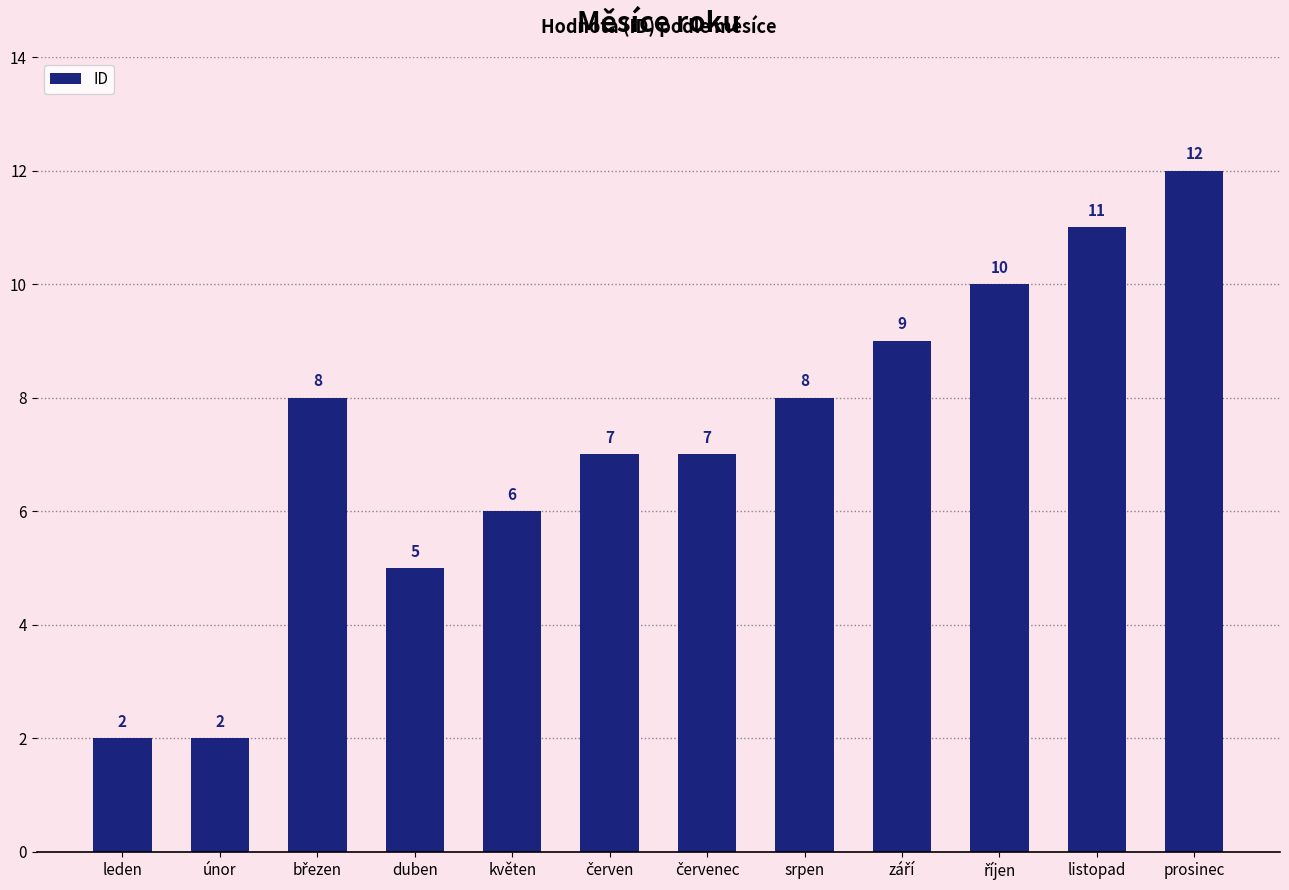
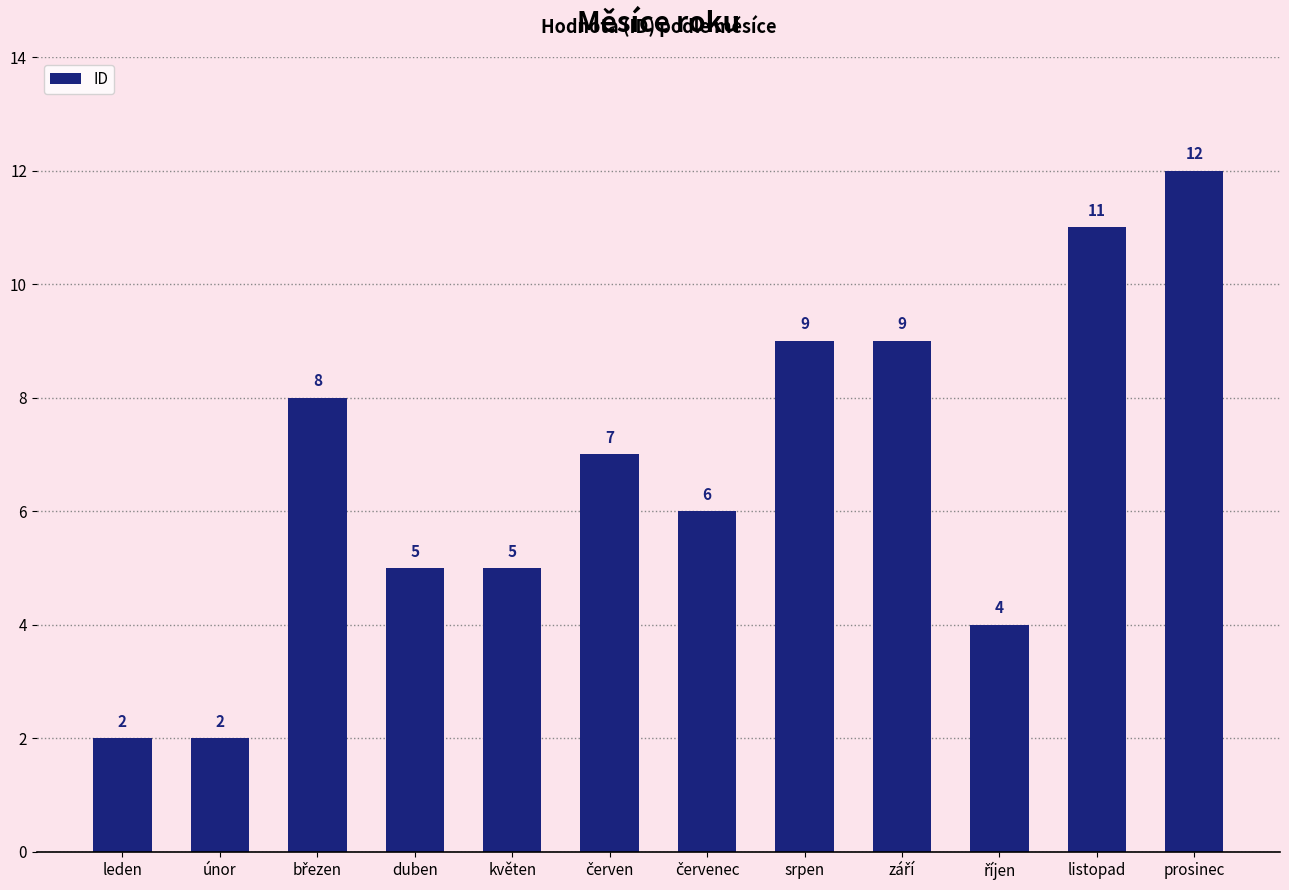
  {
    "leden": 2,
    "únor": 2,
    "březen": 8,
    "duben": 5,
-   "květen": 6,
+   "květen": 5,
    "červen": 7,
-   "červenec": 7,
-   "srpen": 8,
+   "červenec": 6,
+   "srpen": 9,
    "září": 9,
-   "říjen": 10,
+   "říjen": 4,
    "listopad": 11,
    "prosinec": 12
  }
